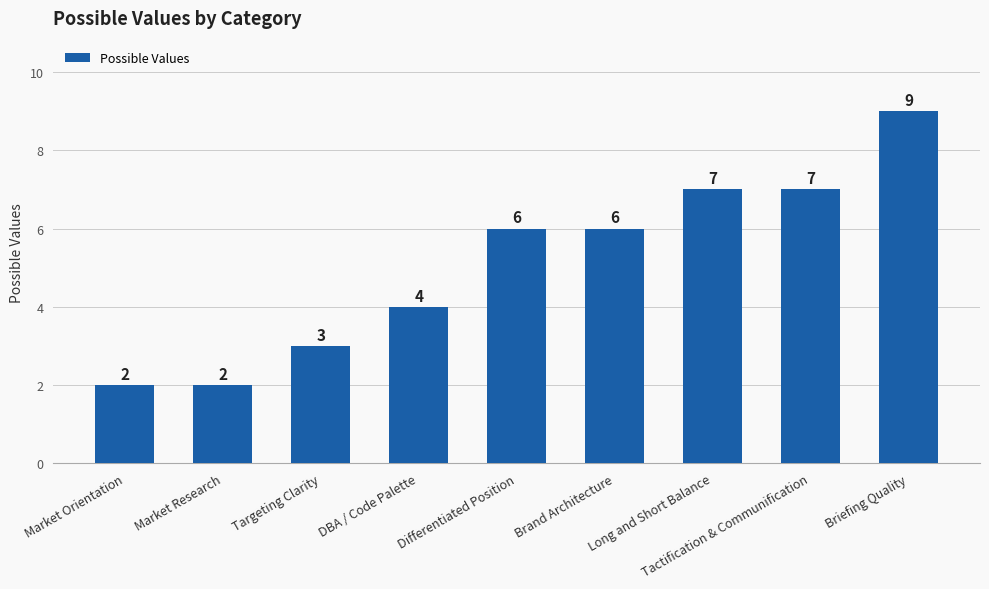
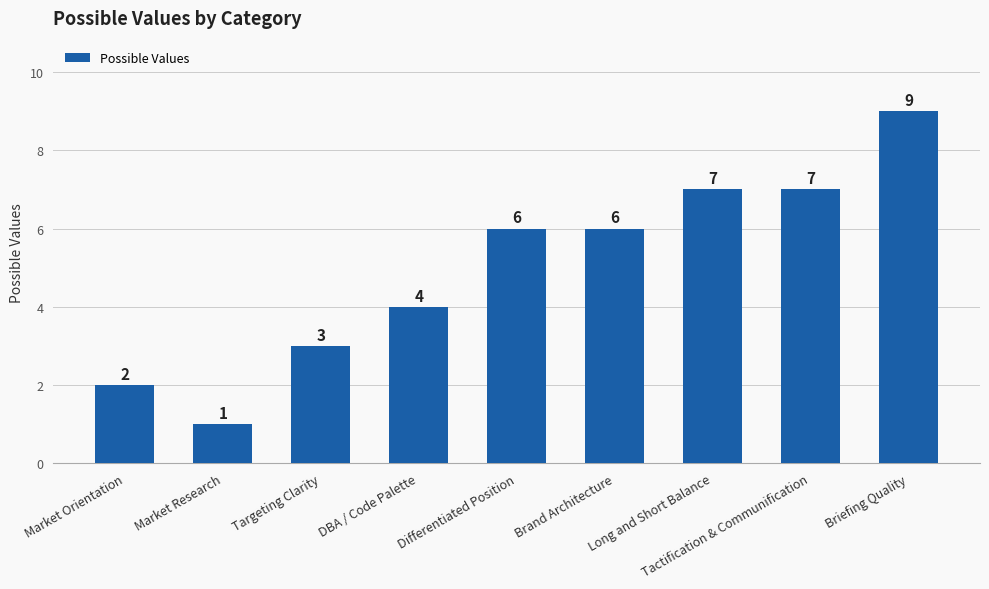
  {
    "Market Orientation": 2,
-   "Market Research": 2,
+   "Market Research": 1,
    "Targeting Clarity": 3,
    "DBA / Code Palette": 4,
    "Differentiated Position": 6,
    "Brand Architecture": 6,
    "Long and Short Balance": 7,
    "Tactification & Communification": 7,
    "Briefing Quality": 9
  }
